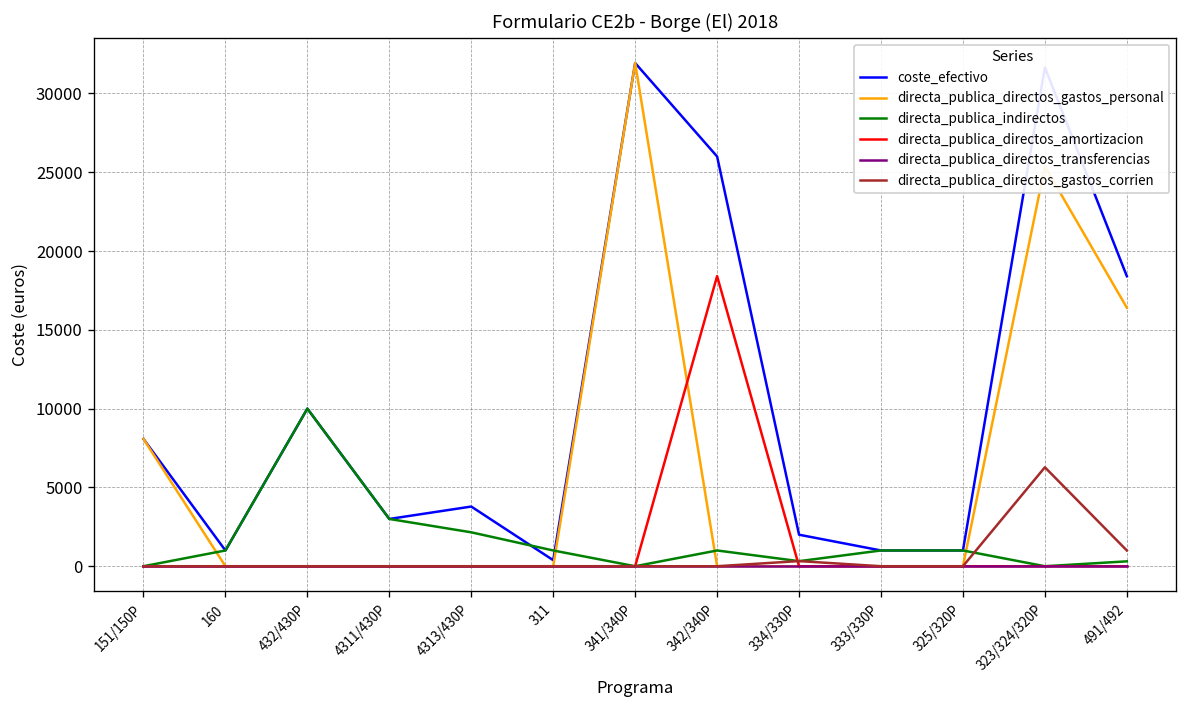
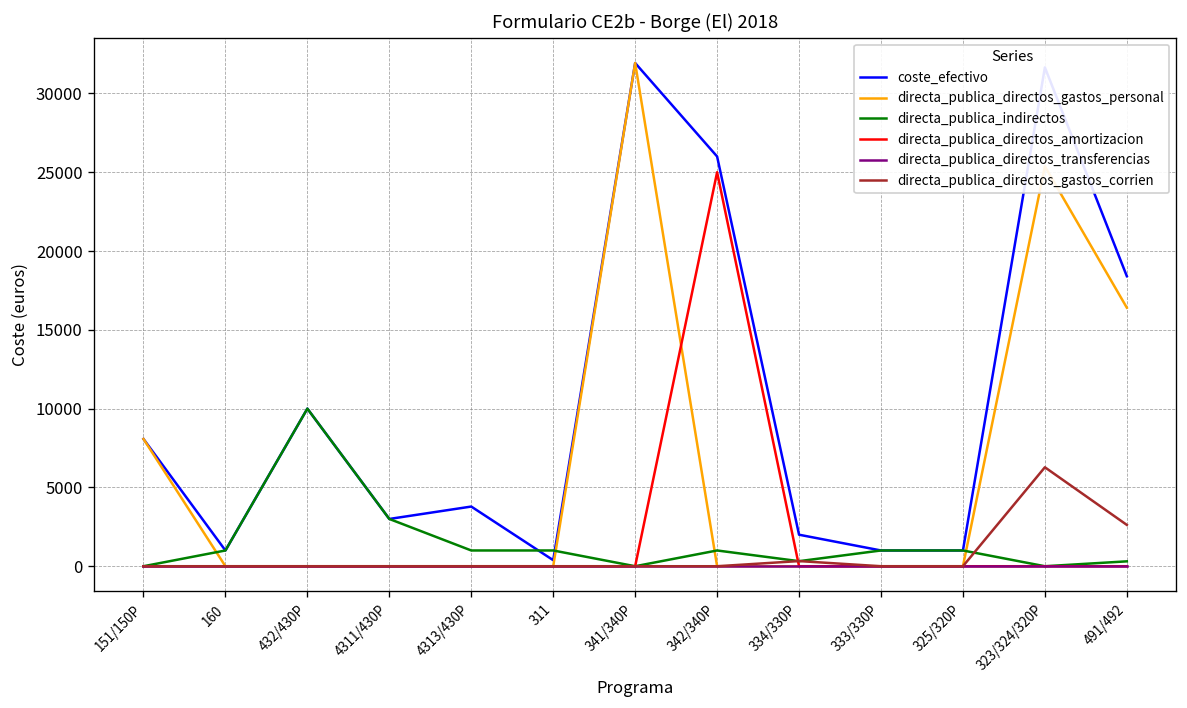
  {
    "coste_efectivo": {
      "4313/430P": 3800,
      "311": 400,
      "342/340P": 26000,
      "334/330P": 2000,
      "491/492": 18400
    },
    "directa_publica_directos_gastos_personal": {
      "491/492": 16400
    },
    "directa_publica_indirectos": {
-     "4313/430P": 2200,
+     "4313/430P": 1000,
      "311": 1000,
      "342/340P": 1000,
      "491/492": 300
    },
    "directa_publica_directos_amortizacion": {
-     "342/340P": 18400
+     "342/340P": 25000
    },
    "directa_publica_directos_gastos_corrien": {
      "323/324/320P": 6300,
-     "491/492": 1000
+     "491/492": 2600
    }
  }
